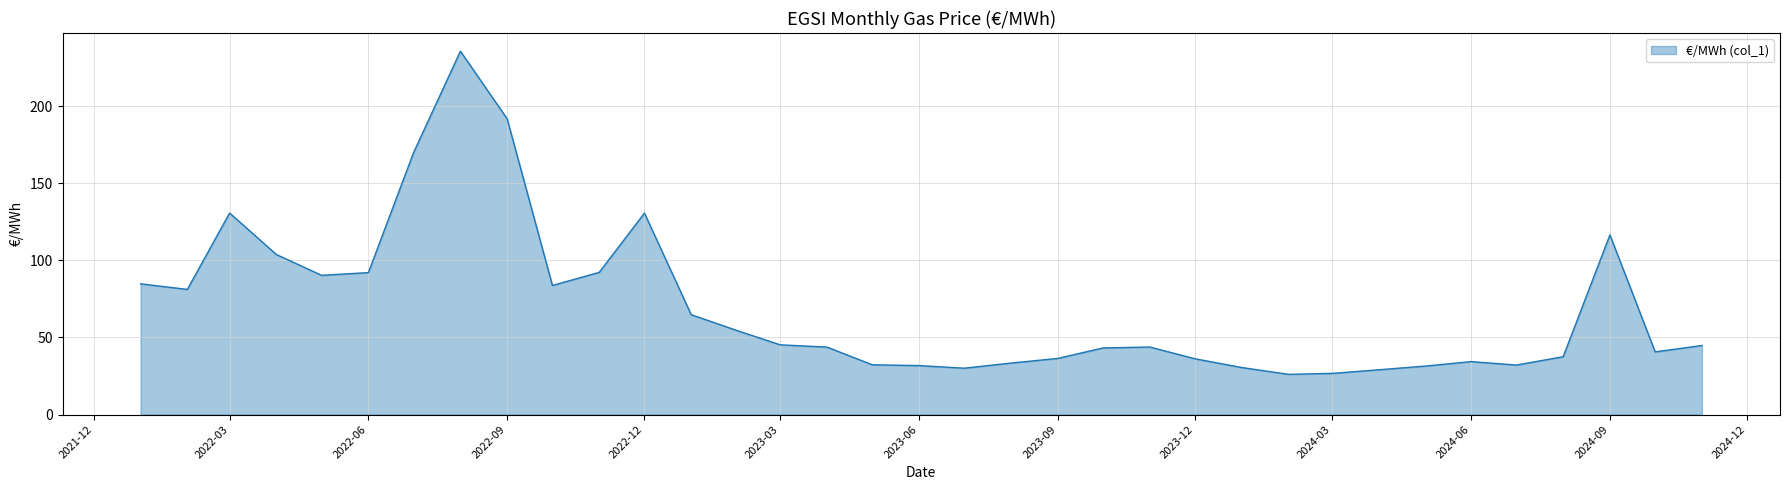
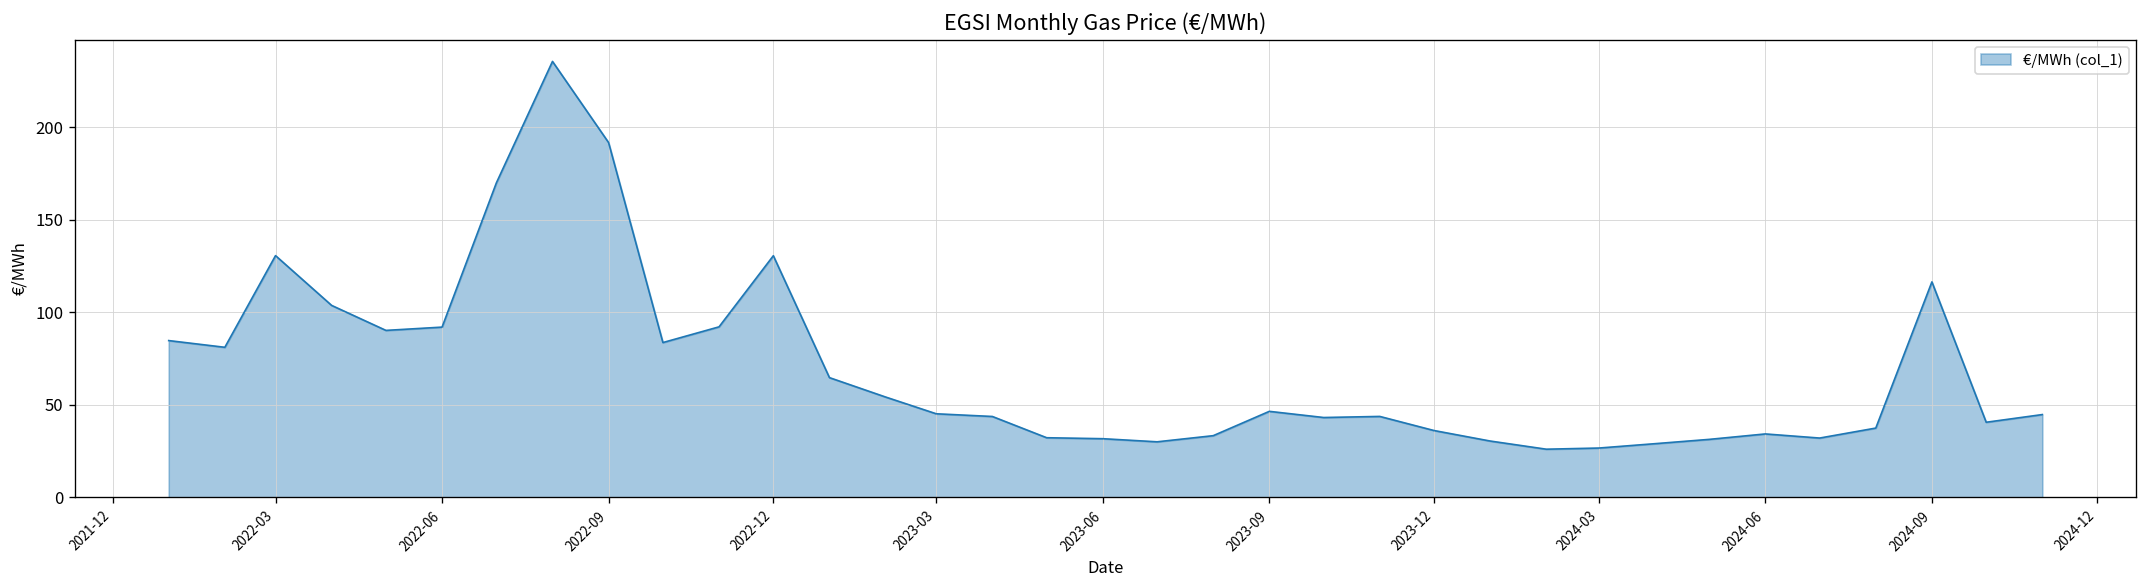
  {
    "2022-03": 131,
    "2022-06": 92,
    "2022-09": 192,
    "2022-12": 131,
    "2023-03": 45,
    "2023-06": 32,
-   "2023-09": 36,
+   "2023-09": 47,
    "2023-12": 36,
    "2024-03": 27,
    "2024-06": 34,
    "2024-09": 117
  }
